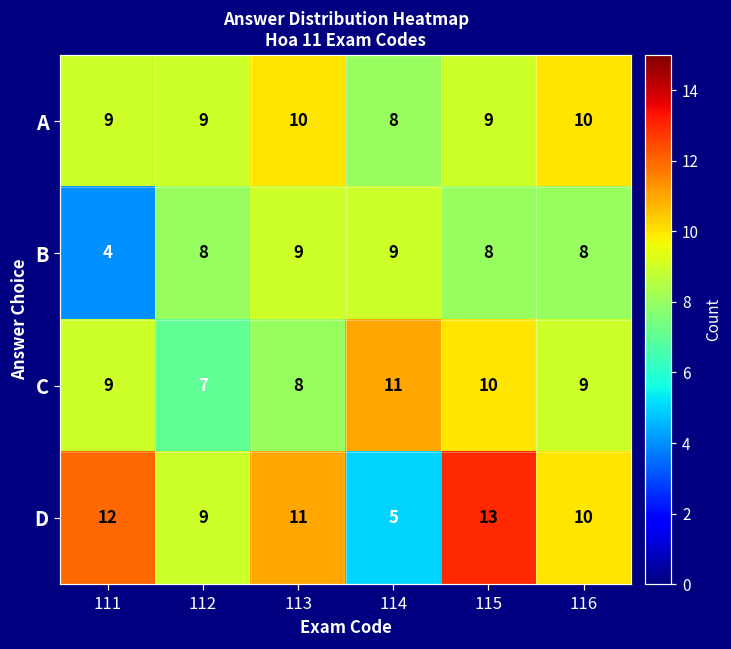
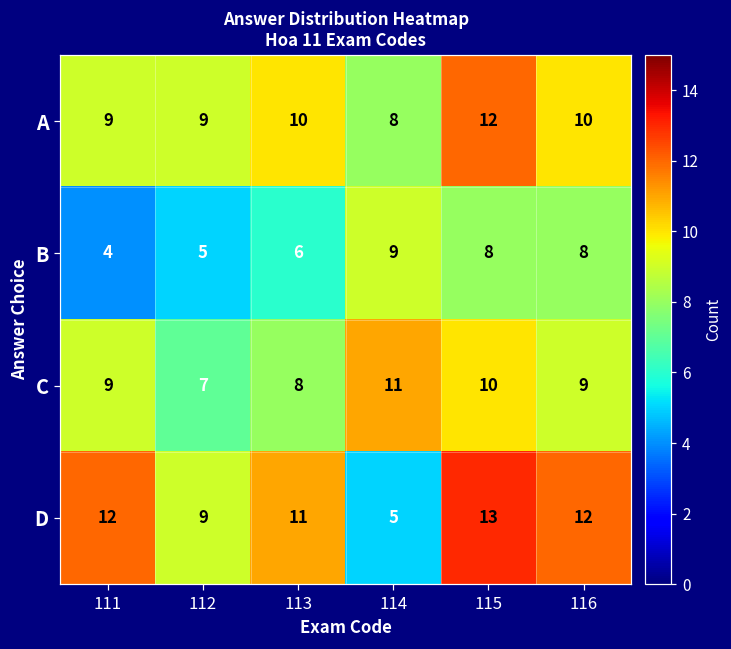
  {
    "A": {
      "111": 9,
      "112": 9,
      "113": 10,
      "114": 8,
-     "115": 9,
+     "115": 12,
      "116": 10
    },
    "B": {
      "111": 4,
-     "112": 8,
-     "113": 9,
+     "112": 5,
+     "113": 6,
      "114": 9,
      "115": 8,
      "116": 8
    },
    "C": {
      "111": 9,
      "112": 7,
      "113": 8,
      "114": 11,
      "115": 10,
      "116": 9
    },
    "D": {
      "111": 12,
      "112": 9,
      "113": 11,
      "114": 5,
      "115": 13,
-     "116": 10
+     "116": 12
    }
  }
